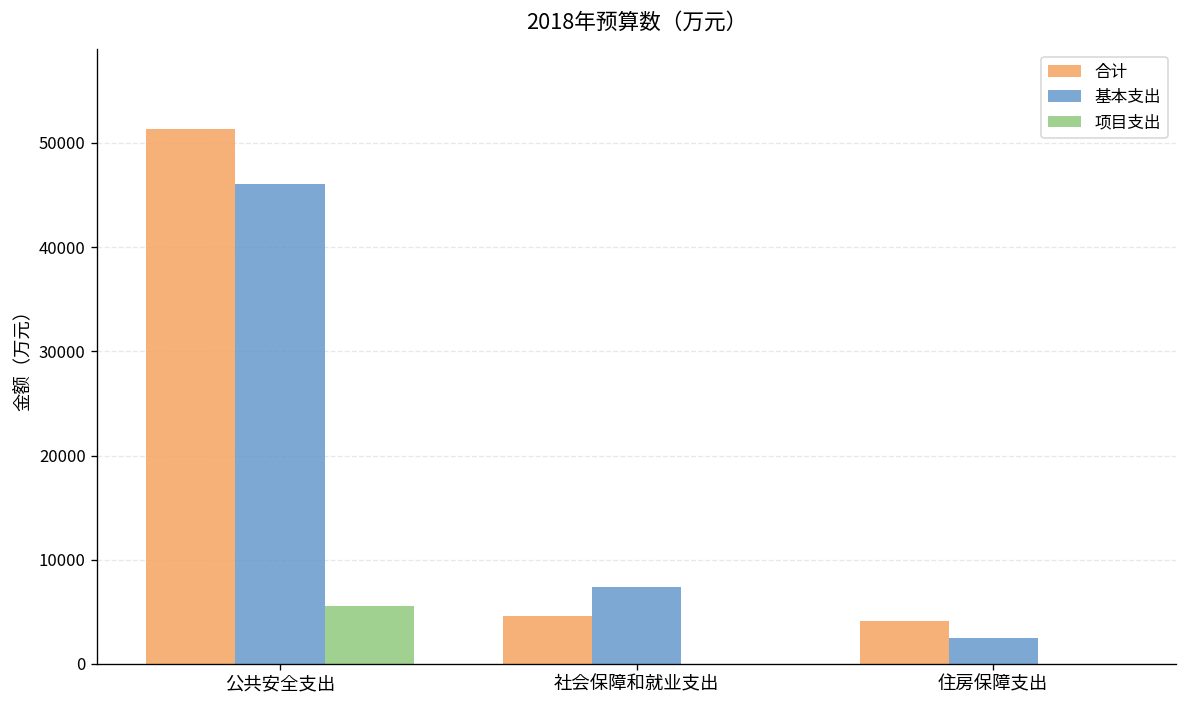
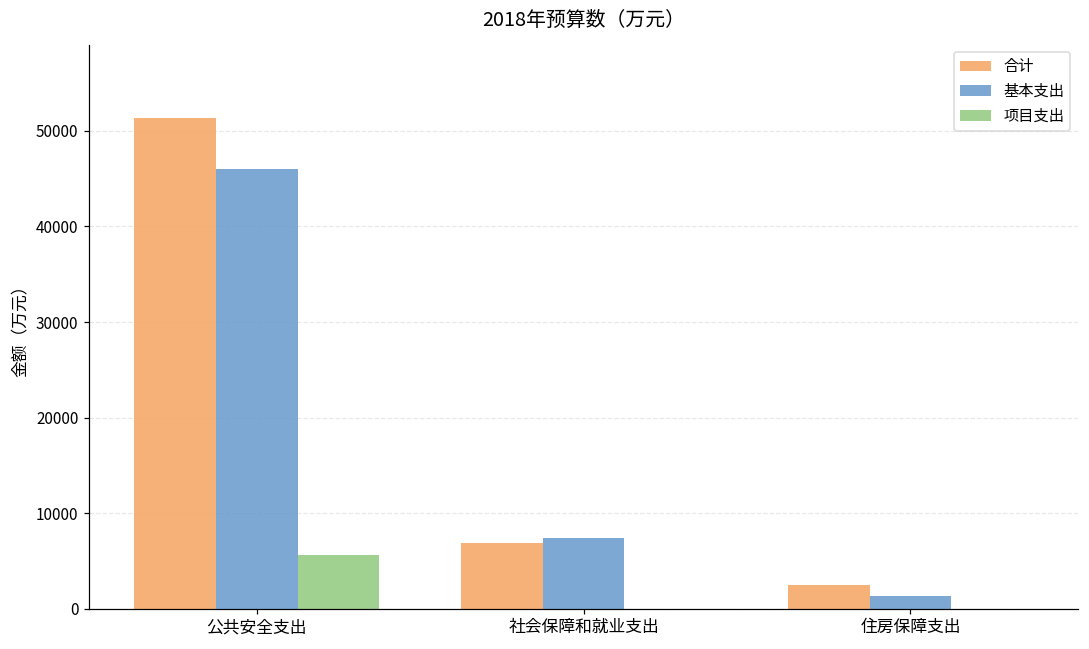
  {
    "合计": {
      "公共安全支出": 51000,
-     "社会保障和就业支出": 5000,
-     "住房保障支出": 4000
+     "社会保障和就业支出": 7000,
+     "住房保障支出": 3000
    },
    "基本支出": {
      "公共安全支出": 46000,
      "社会保障和就业支出": 7000,
-     "住房保障支出": 3000
+     "住房保障支出": 1000
    },
    "项目支出": {
      "公共安全支出": 6000,
      "社会保障和就业支出": 0,
      "住房保障支出": 0
    }
  }
